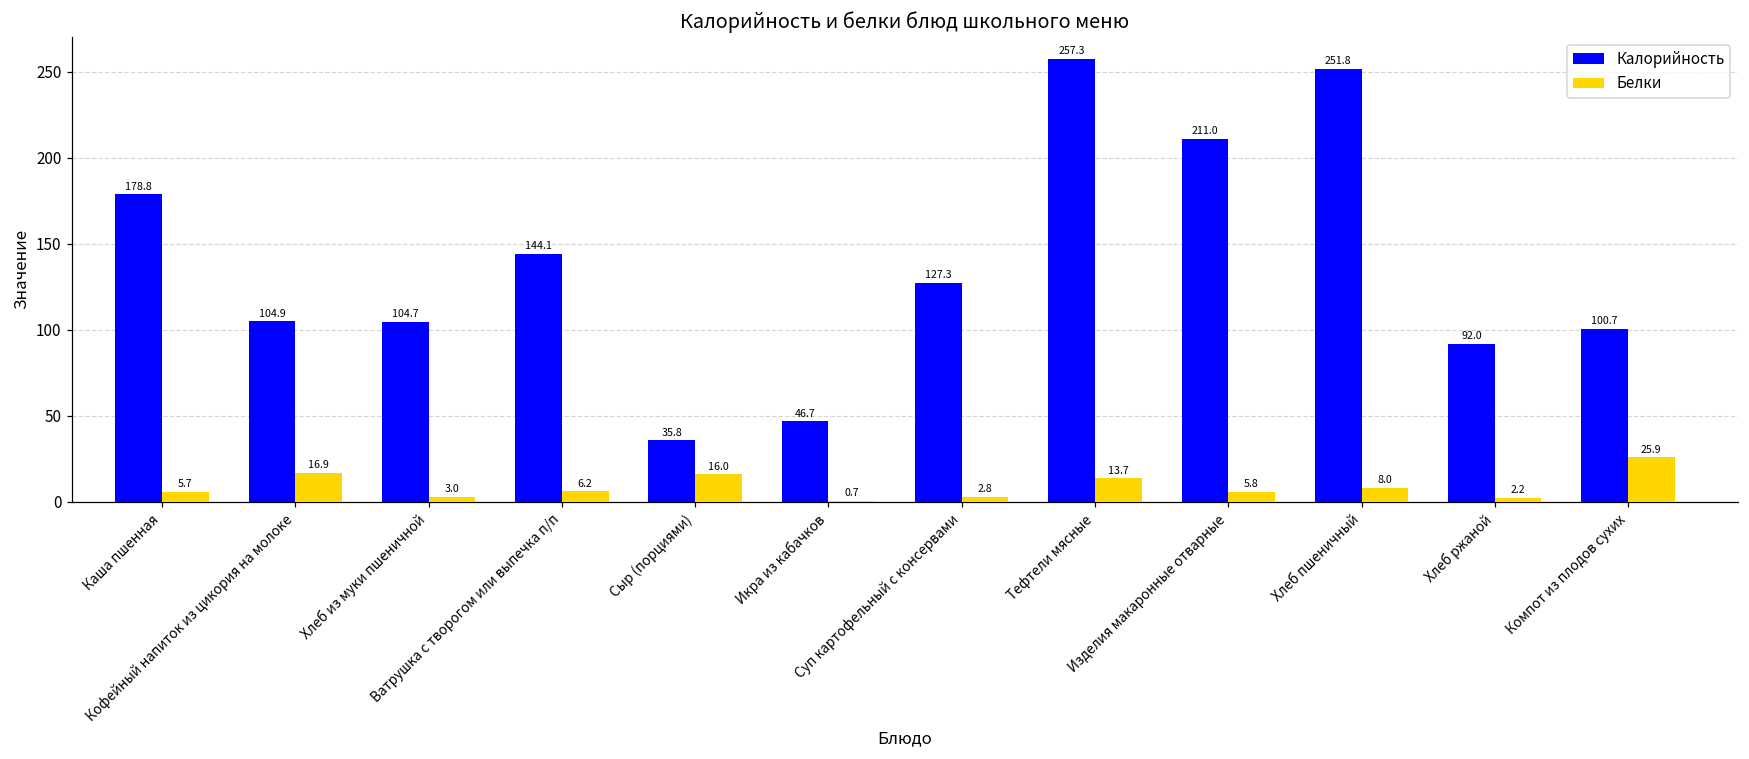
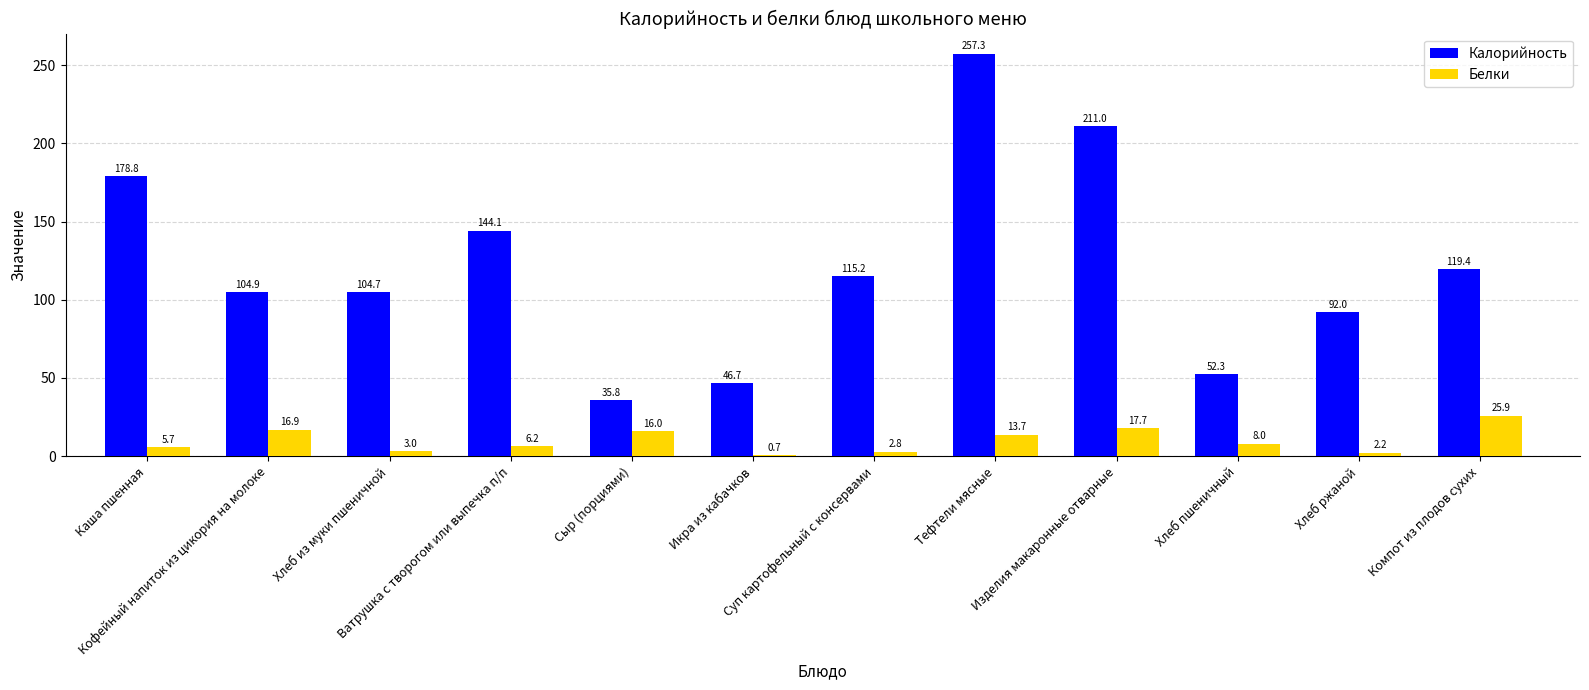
  {
    "Калорийность": {
      "Каша пшенная": 178.8,
      "Кофейный напиток из цикория на молоке": 104.9,
      "Хлеб из муки пшеничной": 104.7,
      "Ватрушка с творогом или выпечка п/п": 144.1,
      "Сыр (порциями)": 35.8,
      "Икра из кабачков": 46.7,
-     "Суп картофельный с консервами": 127.3,
+     "Суп картофельный с консервами": 115.2,
      "Тефтели мясные": 257.3,
      "Изделия макаронные отварные": 211.0,
-     "Хлеб пшеничный": 251.8,
+     "Хлеб пшеничный": 52.3,
      "Хлеб ржаной": 92.0,
-     "Компот из плодов сухих": 100.7
+     "Компот из плодов сухих": 119.4
    },
    "Белки": {
      "Каша пшенная": 5.7,
      "Кофейный напиток из цикория на молоке": 16.9,
      "Хлеб из муки пшеничной": 3.0,
      "Ватрушка с творогом или выпечка п/п": 6.2,
      "Сыр (порциями)": 16.0,
      "Икра из кабачков": 0.7,
      "Суп картофельный с консервами": 2.8,
      "Тефтели мясные": 13.7,
-     "Изделия макаронные отварные": 5.8,
+     "Изделия макаронные отварные": 17.7,
      "Хлеб пшеничный": 8.0,
      "Хлеб ржаной": 2.2,
      "Компот из плодов сухих": 25.9
    }
  }
